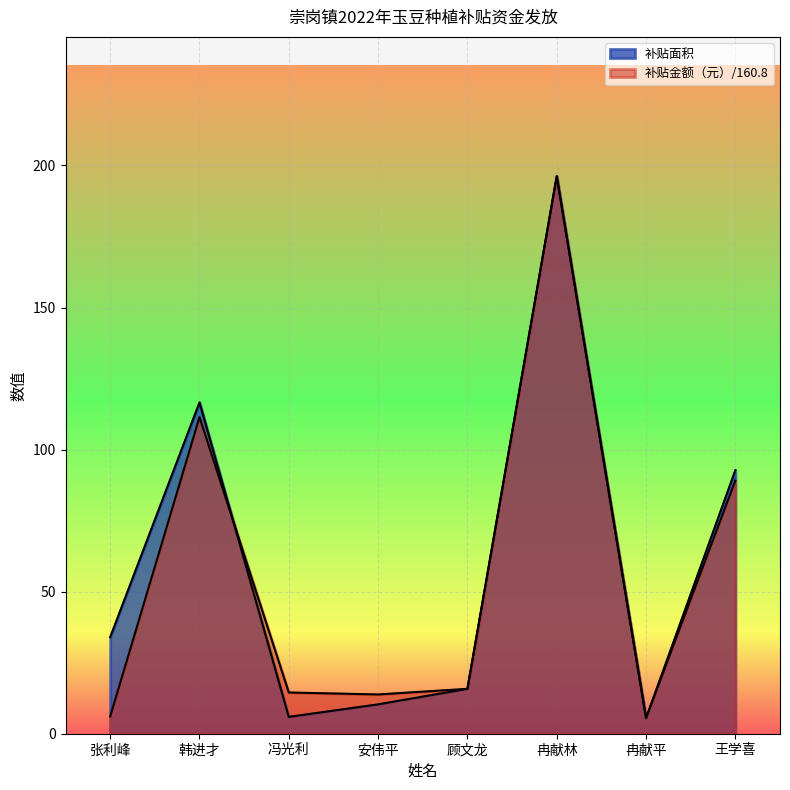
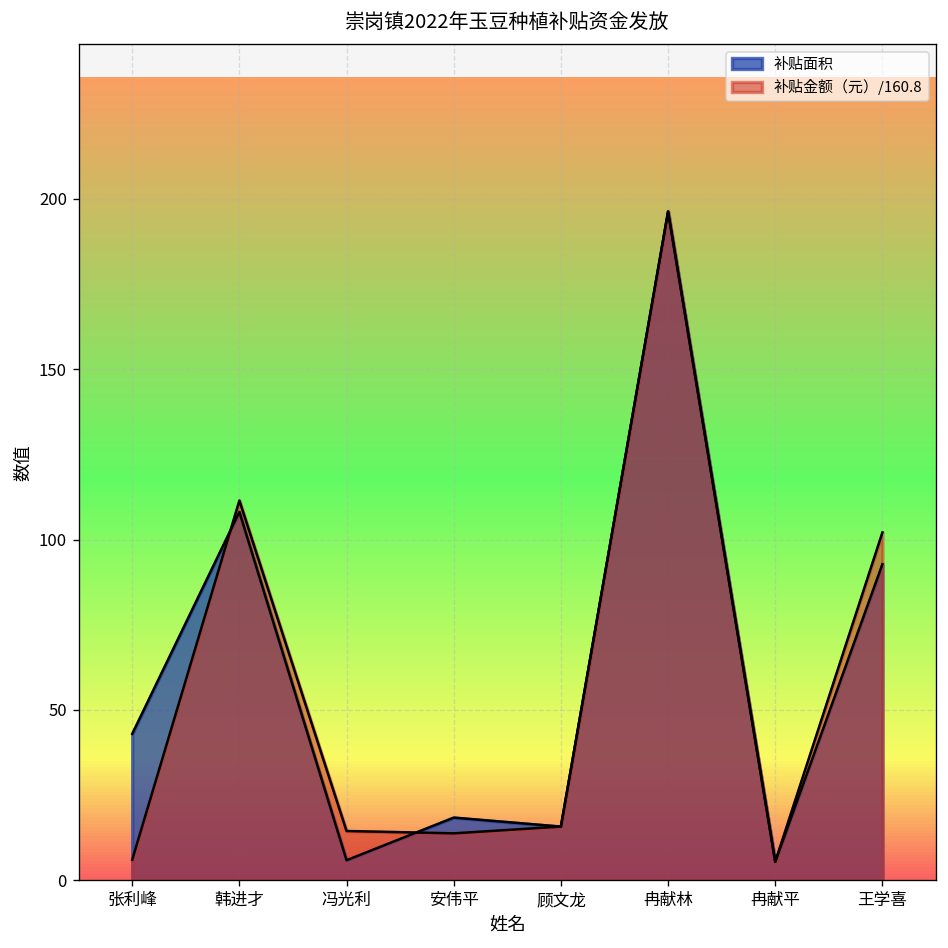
  {
    "补贴面积": {
-     "张利峰": 34,
-     "韩进才": 117,
+     "张利峰": 43,
+     "韩进才": 108,
      "冯光利": 6,
-     "安伟平": 10,
+     "安伟平": 18,
      "王学喜": 93
    },
    "补贴金额（元）/160.8": {
      "张利峰": 6,
      "韩进才": 111,
      "冯光利": 15,
      "安伟平": 14,
-     "王学喜": 89
+     "王学喜": 102
    }
  }
